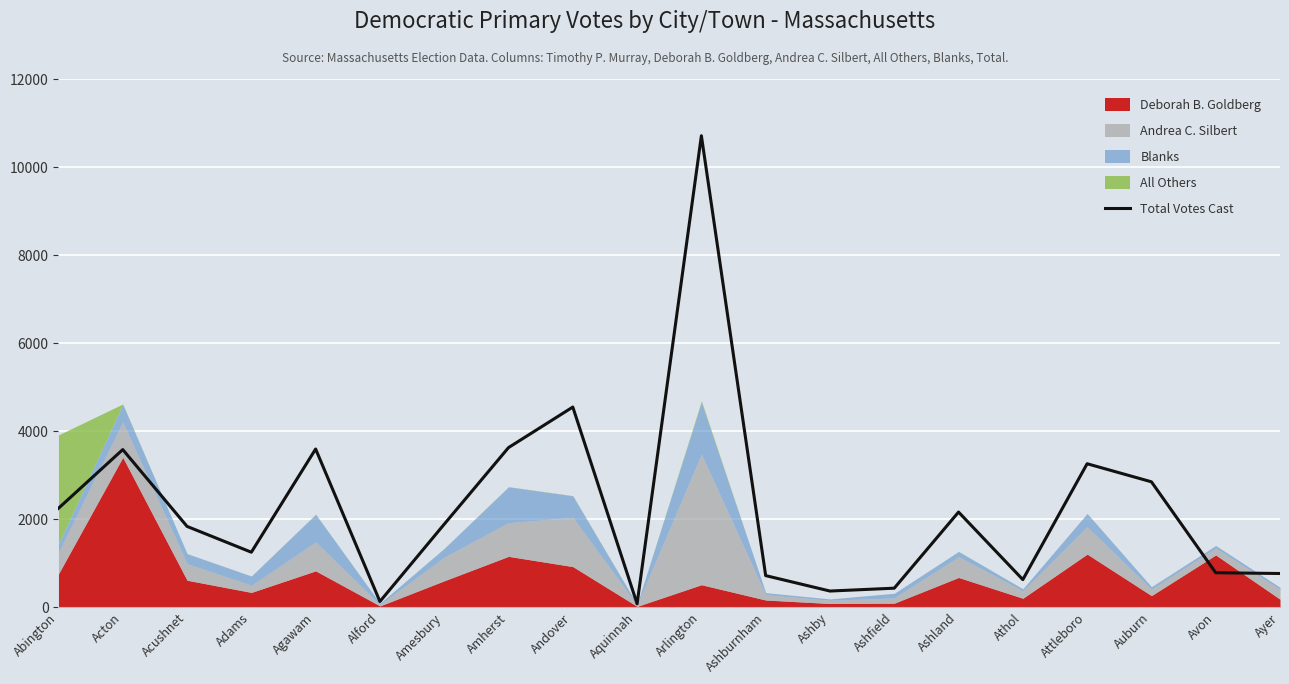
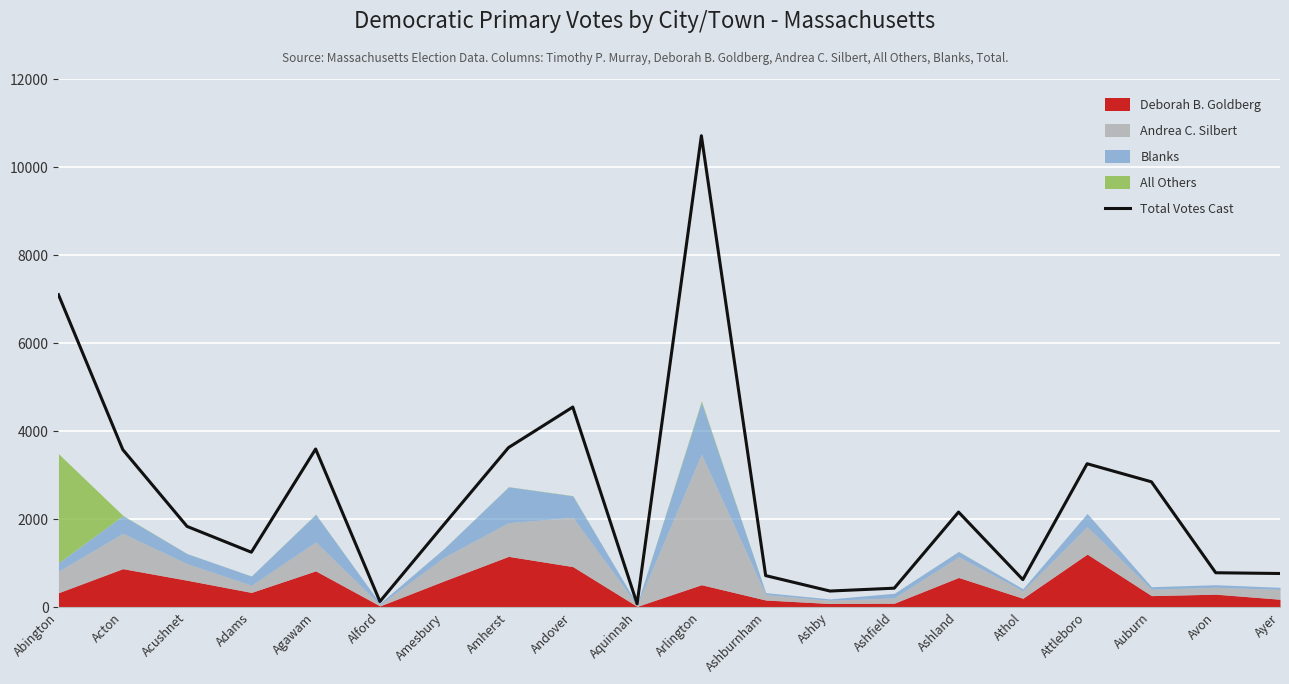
  {
    "Total Votes Cast": {
-     "Abington": 2200,
+     "Abington": 7100,
      "Acton": 3600,
      "Acushnet": 1800,
      "Adams": 1300,
      "Agawam": 3600,
      "Amesbury": 1900,
      "Amherst": 3600,
      "Andover": 4600,
      "Arlington": 10700,
      "Ashburnham": 700,
      "Ashby": 400,
      "Ashfield": 400,
      "Ashland": 2200,
      "Athol": 600,
      "Attleboro": 3300,
      "Auburn": 2900,
      "Avon": 800,
      "Ayer": 800
    },
    "Deborah B. Goldberg": {
-     "Abington": 800,
-     "Acton": 3400,
+     "Abington": 300,
+     "Acton": 900,
      "Acushnet": 600,
      "Adams": 300,
      "Agawam": 800,
      "Amesbury": 600,
      "Amherst": 1200,
      "Andover": 900,
      "Arlington": 500,
      "Ashburnham": 200,
      "Ashby": 100,
      "Ashfield": 100,
      "Ashland": 700,
      "Athol": 200,
      "Attleboro": 1200,
      "Auburn": 300,
-     "Avon": 1200,
+     "Avon": 300,
      "Ayer": 200
    },
    "Andrea C. Silbert": {
      "Abington": 500,
      "Acton": 800,
      "Acushnet": 400,
      "Adams": 200,
      "Agawam": 700,
      "Amesbury": 500,
      "Amherst": 800,
      "Andover": 1100,
      "Arlington": 3000,
      "Ashfield": 100,
      "Ashland": 500,
      "Attleboro": 600
    },
    "Blanks": {
      "Abington": 200
    },
    "All Others": {
      "Abington": 2500
    }
  }
